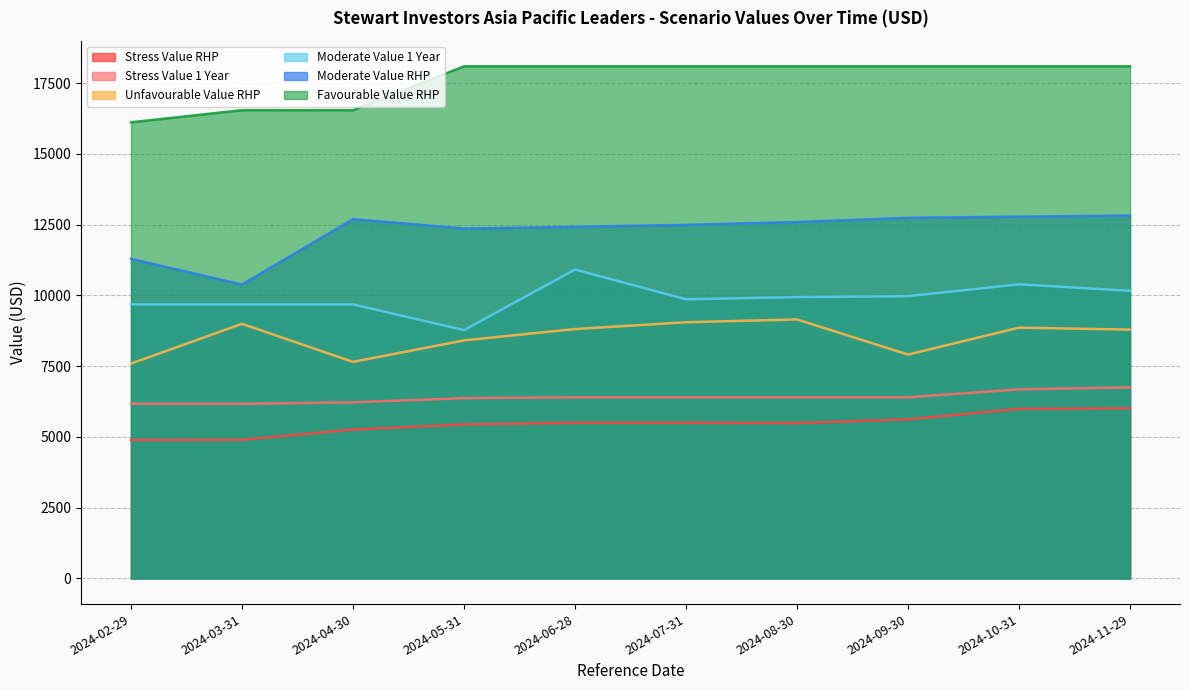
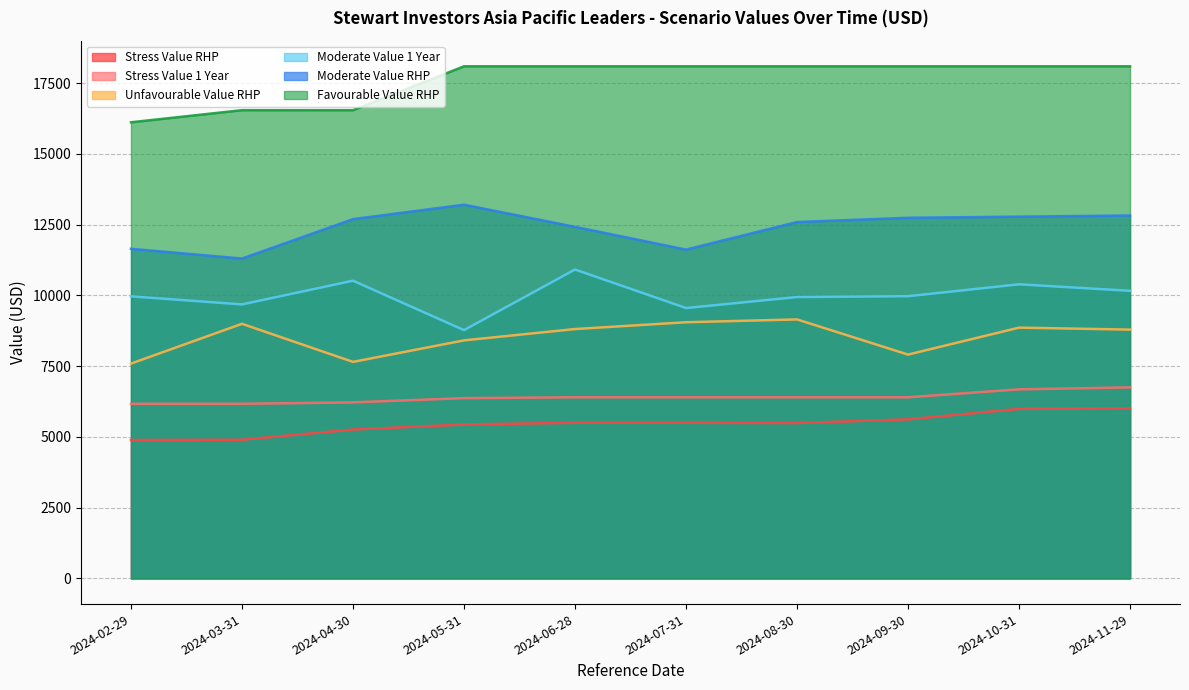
  {
    "Unfavourable Value RHP": {
      "2024-02-29": 7600,
      "2024-03-31": 9000,
      "2024-04-30": 7700,
      "2024-05-31": 8400,
      "2024-06-28": 8800,
      "2024-07-31": 9100,
      "2024-08-30": 9200,
      "2024-09-30": 7900,
      "2024-10-31": 8900,
      "2024-11-29": 8800
    },
    "Moderate Value 1 Year": {
-     "2024-02-29": 9700,
+     "2024-02-29": 10000,
      "2024-03-31": 9700,
-     "2024-04-30": 9700,
+     "2024-04-30": 10500,
      "2024-05-31": 8800,
      "2024-06-28": 10900,
-     "2024-07-31": 9900,
+     "2024-07-31": 9600,
      "2024-08-30": 9900,
      "2024-09-30": 10000,
      "2024-10-31": 10400,
      "2024-11-29": 10200
    },
    "Moderate Value RHP": {
-     "2024-02-29": 11300,
-     "2024-03-31": 10400,
+     "2024-02-29": 11600,
+     "2024-03-31": 11300,
      "2024-04-30": 12700,
-     "2024-05-31": 12400,
+     "2024-05-31": 13200,
      "2024-06-28": 12400,
-     "2024-07-31": 12500,
+     "2024-07-31": 11600,
      "2024-08-30": 12600,
      "2024-09-30": 12700,
      "2024-10-31": 12800,
      "2024-11-29": 12800
    },
    "Favourable Value RHP": {
      "2024-02-29": 16100,
      "2024-03-31": 16500,
      "2024-04-30": 16500,
      "2024-05-31": 18100,
      "2024-06-28": 18100,
      "2024-07-31": 18100,
      "2024-08-30": 18100,
      "2024-09-30": 18100,
      "2024-10-31": 18100,
      "2024-11-29": 18100
    }
  }
